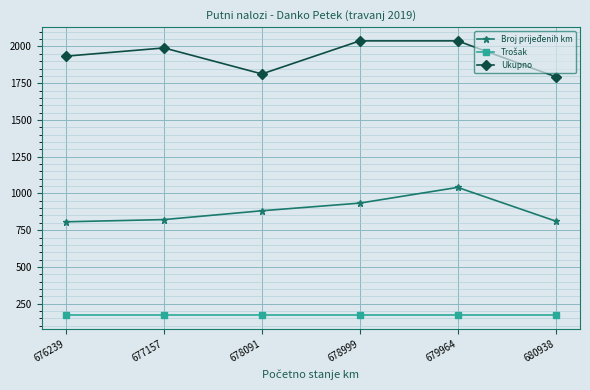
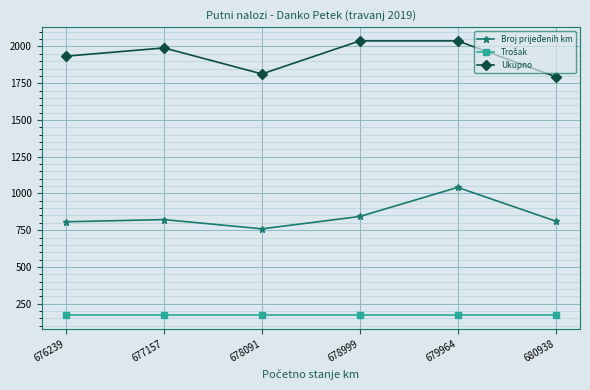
  {
    "Broj prijeđenih km": {
      "676239": 810,
      "677157": 820,
-     "678091": 880,
-     "678999": 930,
+     "678091": 760,
+     "678999": 840,
      "679964": 1040,
      "680938": 810
    },
    "Trošak": {
      "676239": 170,
      "677157": 170,
      "678091": 170,
      "678999": 170,
      "679964": 170,
      "680938": 170
    },
    "Ukupno": {
      "676239": 1930,
      "677157": 1990,
      "678091": 1810,
      "678999": 2040,
      "679964": 2040,
      "680938": 1790
    }
  }
